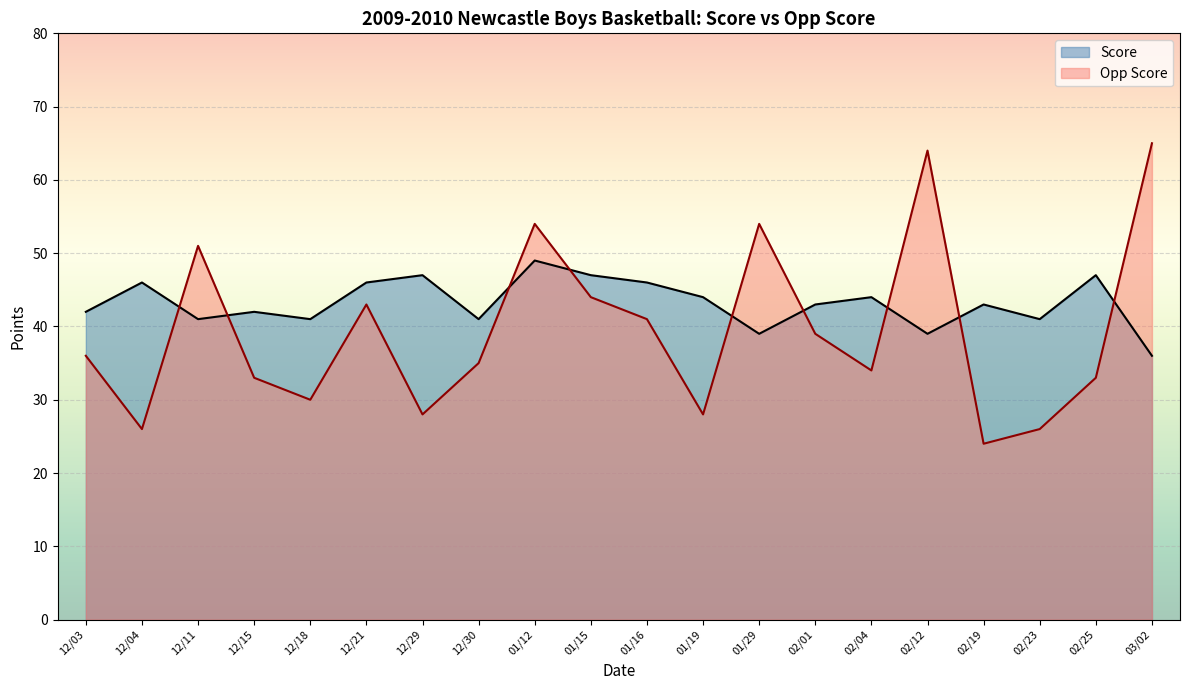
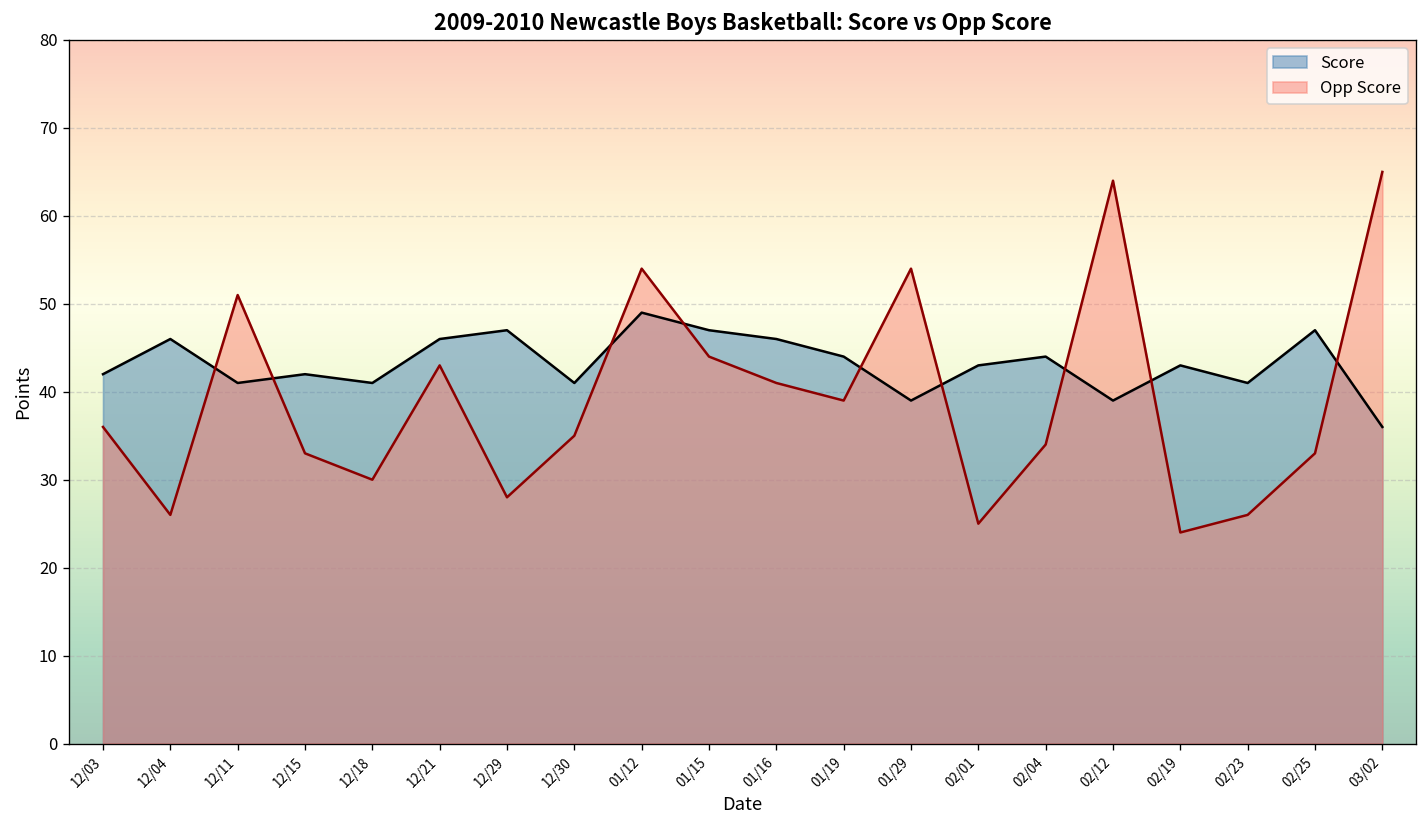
  {
    "Score": {
      "12/03": 42,
      "12/04": 46,
      "12/11": 41,
      "12/15": 42,
      "12/18": 41,
      "12/21": 46,
      "12/29": 47,
      "12/30": 41,
      "01/12": 49,
      "01/15": 47,
      "01/16": 46,
      "01/19": 44,
      "01/29": 39,
      "02/01": 43,
      "02/04": 44,
      "02/12": 39,
      "02/19": 43,
      "02/23": 41,
      "02/25": 47,
      "03/02": 36
    },
    "Opp Score": {
      "12/03": 36,
      "12/04": 26,
      "12/11": 51,
      "12/15": 33,
      "12/18": 30,
      "12/21": 43,
      "12/29": 28,
      "12/30": 35,
      "01/12": 54,
      "01/15": 44,
      "01/16": 41,
-     "01/19": 28,
+     "01/19": 39,
      "01/29": 54,
-     "02/01": 39,
+     "02/01": 25,
      "02/04": 34,
      "02/12": 64,
      "02/19": 24,
      "02/23": 26,
      "02/25": 33,
      "03/02": 65
    }
  }
